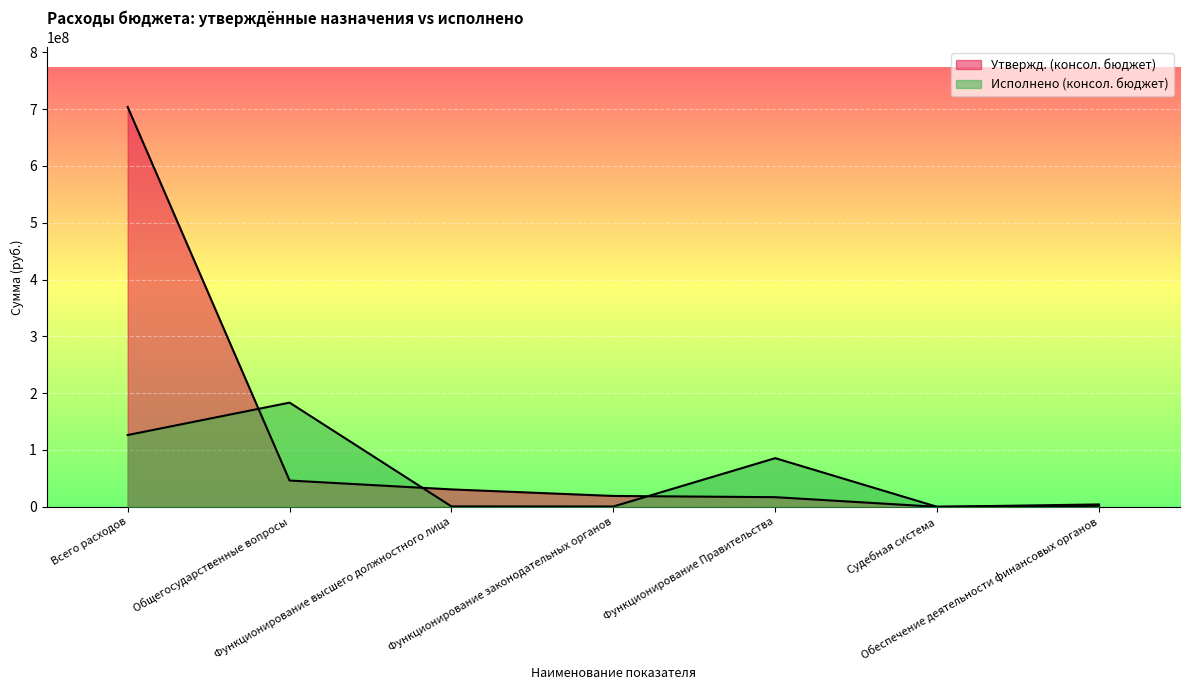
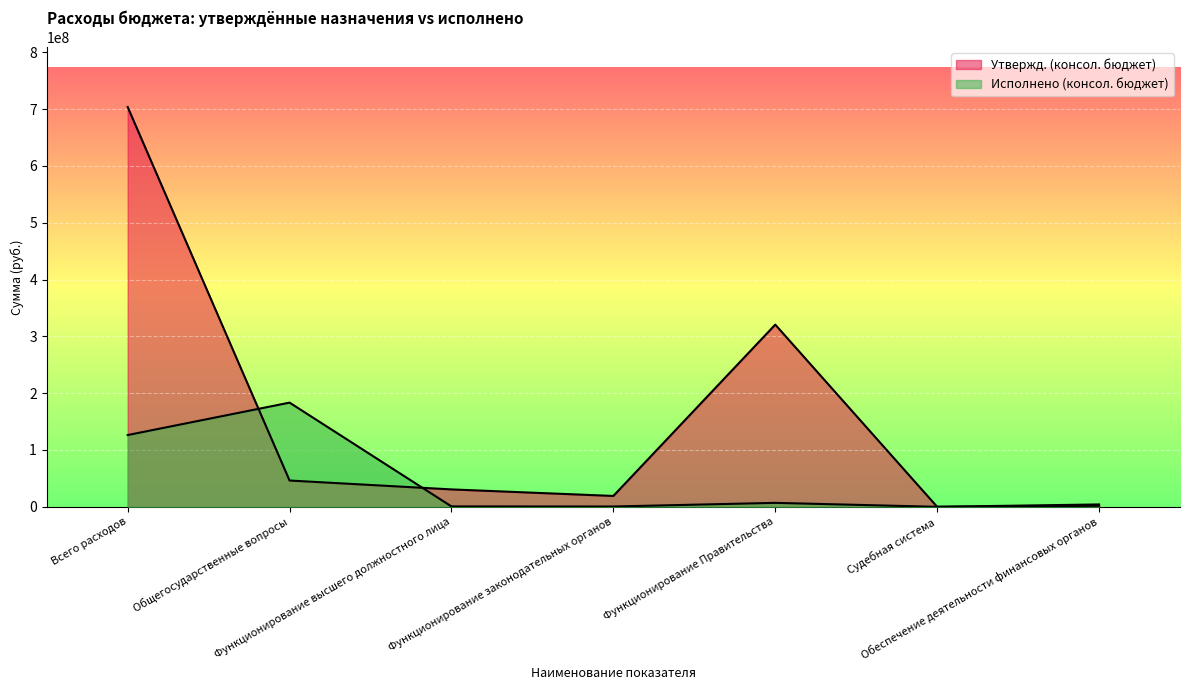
  {
    "Утвержд. (консол. бюджет)": {
      "Всего расходов": 700000000,
      "Общегосударственные вопросы": 50000000,
      "Функционирование высшего должностного лица": 30000000,
      "Функционирование законодательных органов": 20000000,
-     "Функционирование Правительства": 20000000
+     "Функционирование Правительства": 320000000
    },
    "Исполнено (консол. бюджет)": {
      "Всего расходов": 130000000,
      "Общегосударственные вопросы": 180000000,
      "Функционирование высшего должностного лица": 0,
      "Функционирование законодательных органов": 0,
-     "Функционирование Правительства": 90000000
+     "Функционирование Правительства": 10000000
    }
  }
